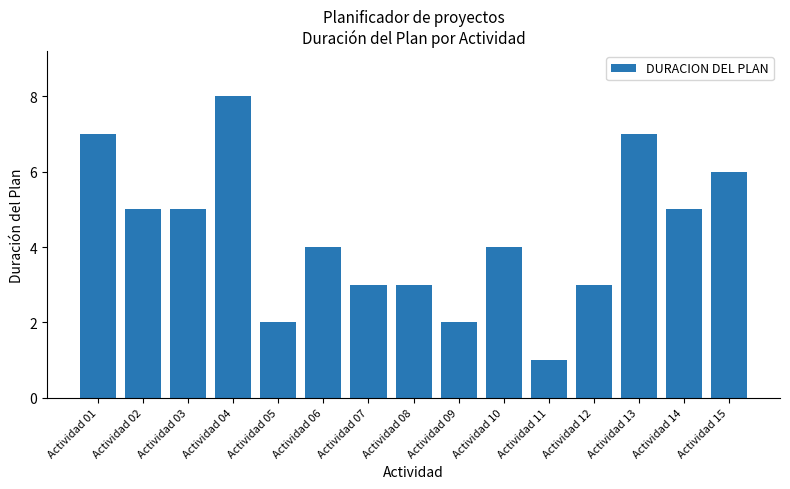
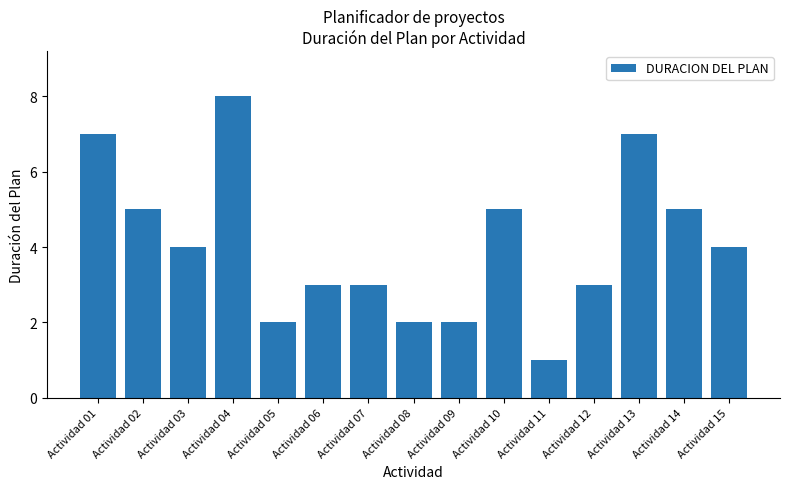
  {
    "Actividad 01": 7,
    "Actividad 02": 5,
-   "Actividad 03": 5,
+   "Actividad 03": 4,
    "Actividad 04": 8,
    "Actividad 05": 2,
-   "Actividad 06": 4,
+   "Actividad 06": 3,
    "Actividad 07": 3,
-   "Actividad 08": 3,
+   "Actividad 08": 2,
    "Actividad 09": 2,
-   "Actividad 10": 4,
+   "Actividad 10": 5,
    "Actividad 11": 1,
    "Actividad 12": 3,
    "Actividad 13": 7,
    "Actividad 14": 5,
-   "Actividad 15": 6
+   "Actividad 15": 4
  }
